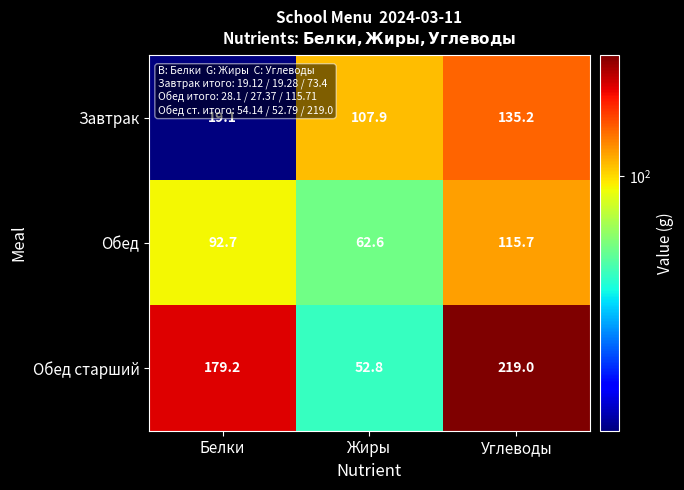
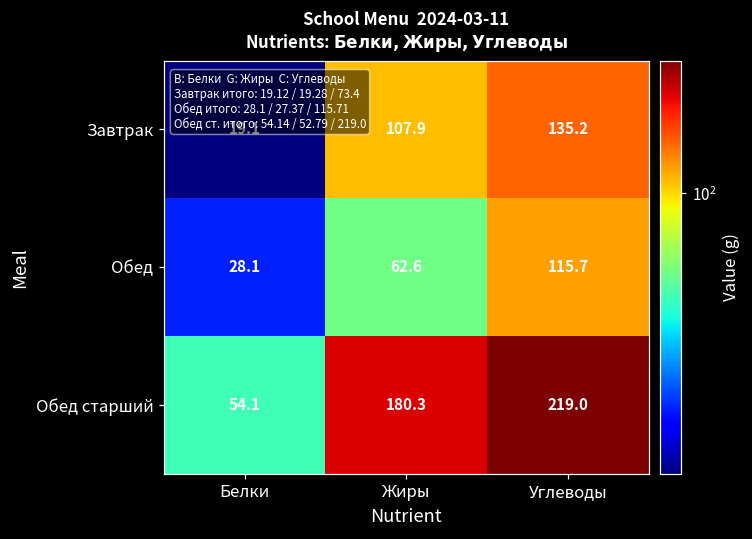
  {
    "Завтрак": {
      "Жиры": 107.9,
      "Углеводы": 135.2
    },
    "Обед": {
-     "Белки": 92.7,
+     "Белки": 28.1,
      "Жиры": 62.6,
      "Углеводы": 115.7
    },
    "Обед старший": {
-     "Белки": 179.2,
-     "Жиры": 52.8,
+     "Белки": 54.1,
+     "Жиры": 180.3,
      "Углеводы": 219.0
    }
  }
